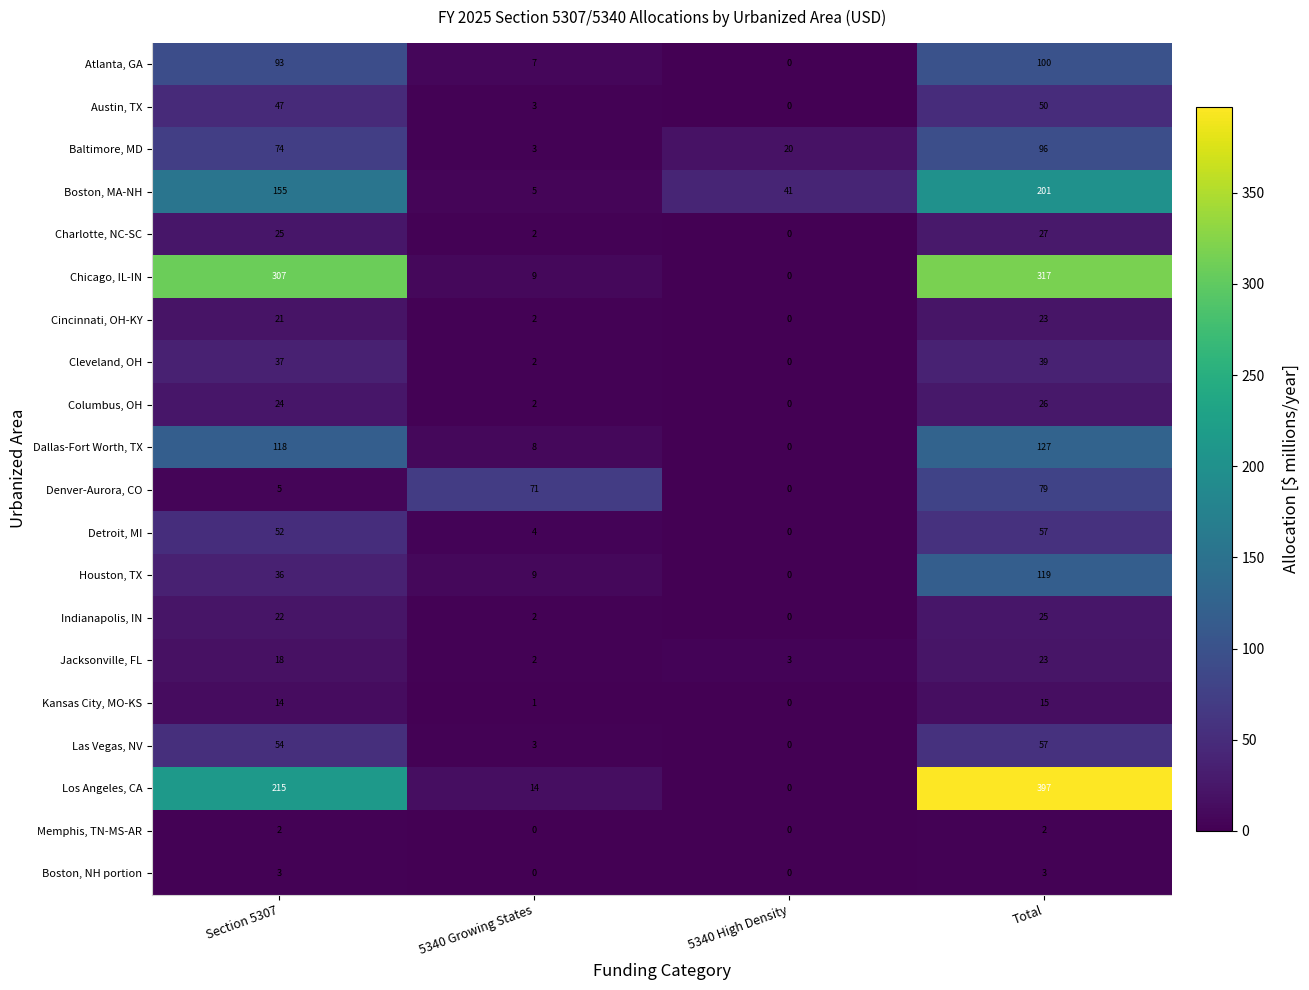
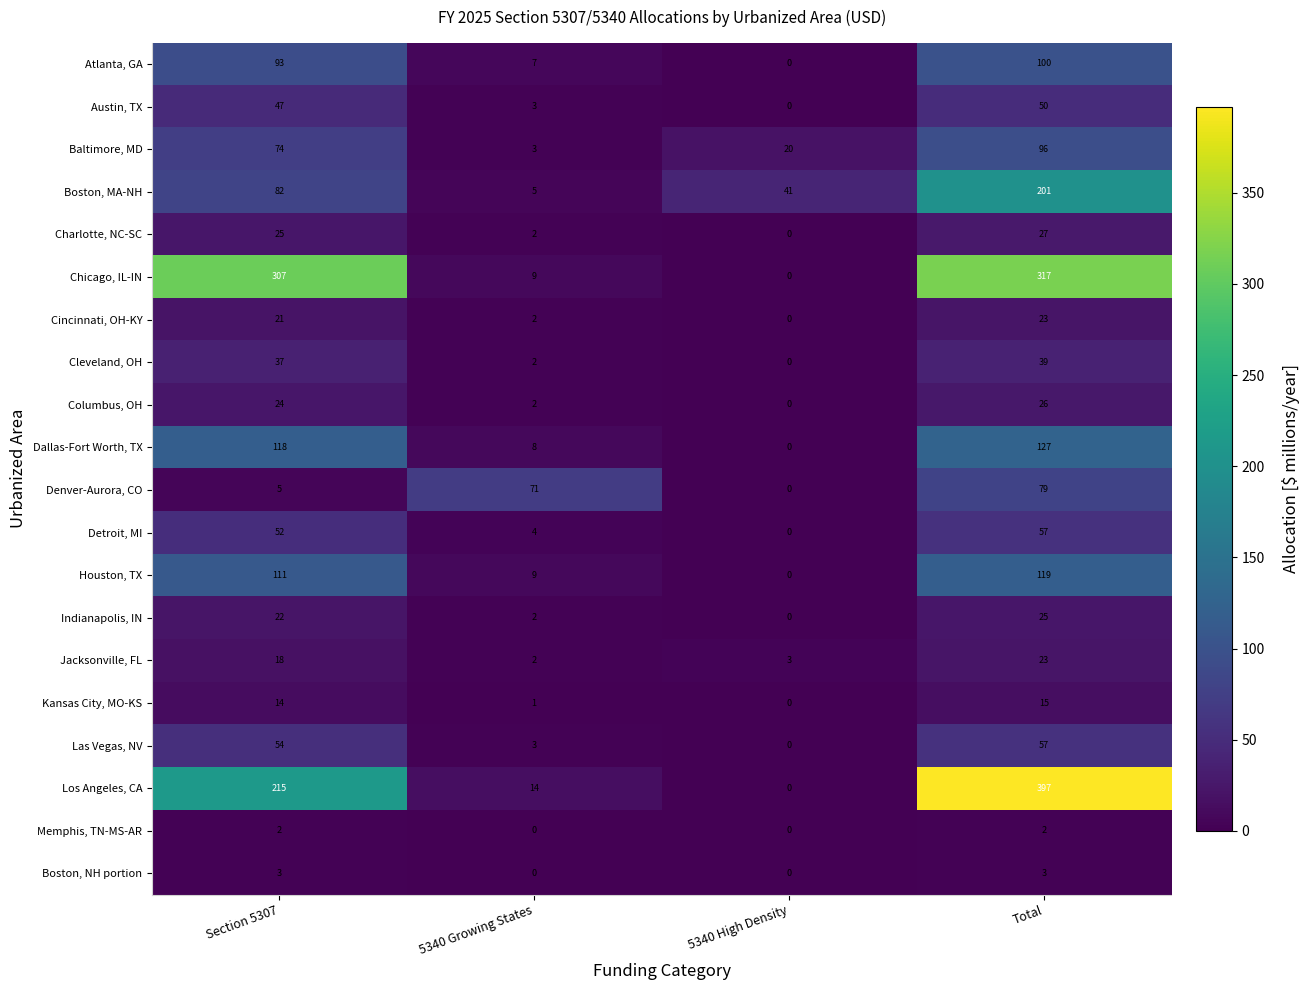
  {
    "Atlanta, GA": {
      "Section 5307": 93,
      "5340 Growing States": 7,
      "5340 High Density": 0,
      "Total": 100
    },
    "Austin, TX": {
      "Section 5307": 47,
      "5340 Growing States": 3,
      "5340 High Density": 0,
      "Total": 50
    },
    "Baltimore, MD": {
      "Section 5307": 74,
      "5340 Growing States": 3,
      "5340 High Density": 20,
      "Total": 96
    },
    "Boston, MA-NH": {
-     "Section 5307": 155,
+     "Section 5307": 82,
      "5340 Growing States": 5,
      "5340 High Density": 41,
      "Total": 201
    },
    "Charlotte, NC-SC": {
      "Section 5307": 25,
      "5340 Growing States": 2,
      "5340 High Density": 0,
      "Total": 27
    },
    "Chicago, IL-IN": {
      "Section 5307": 307,
      "5340 Growing States": 9,
      "5340 High Density": 0,
      "Total": 317
    },
    "Cincinnati, OH-KY": {
      "Section 5307": 21,
      "5340 Growing States": 2,
      "5340 High Density": 0,
      "Total": 23
    },
    "Cleveland, OH": {
      "Section 5307": 37,
      "5340 Growing States": 2,
      "5340 High Density": 0,
      "Total": 39
    },
    "Columbus, OH": {
      "Section 5307": 24,
      "5340 Growing States": 2,
      "5340 High Density": 0,
      "Total": 26
    },
    "Dallas-Fort Worth, TX": {
      "Section 5307": 118,
      "5340 Growing States": 8,
      "5340 High Density": 0,
      "Total": 127
    },
    "Denver-Aurora, CO": {
      "Section 5307": 5,
      "5340 Growing States": 71,
      "5340 High Density": 0,
      "Total": 79
    },
    "Detroit, MI": {
      "Section 5307": 52,
      "5340 Growing States": 4,
      "5340 High Density": 0,
      "Total": 57
    },
    "Houston, TX": {
-     "Section 5307": 36,
+     "Section 5307": 111,
      "5340 Growing States": 9,
      "5340 High Density": 0,
      "Total": 119
    },
    "Indianapolis, IN": {
      "Section 5307": 22,
      "5340 Growing States": 2,
      "5340 High Density": 0,
      "Total": 25
    },
    "Jacksonville, FL": {
      "Section 5307": 18,
      "5340 Growing States": 2,
      "5340 High Density": 3,
      "Total": 23
    },
    "Kansas City, MO-KS": {
      "Section 5307": 14,
      "5340 Growing States": 1,
      "5340 High Density": 0,
      "Total": 15
    },
    "Las Vegas, NV": {
      "Section 5307": 54,
      "5340 Growing States": 3,
      "5340 High Density": 0,
      "Total": 57
    },
    "Los Angeles, CA": {
      "Section 5307": 215,
      "5340 Growing States": 14,
      "5340 High Density": 0,
      "Total": 397
    },
    "Memphis, TN-MS-AR": {
      "Section 5307": 2,
      "5340 Growing States": 0,
      "5340 High Density": 0,
      "Total": 2
    },
    "Boston, NH portion": {
      "Section 5307": 3,
      "5340 Growing States": 0,
      "5340 High Density": 0,
      "Total": 3
    }
  }
